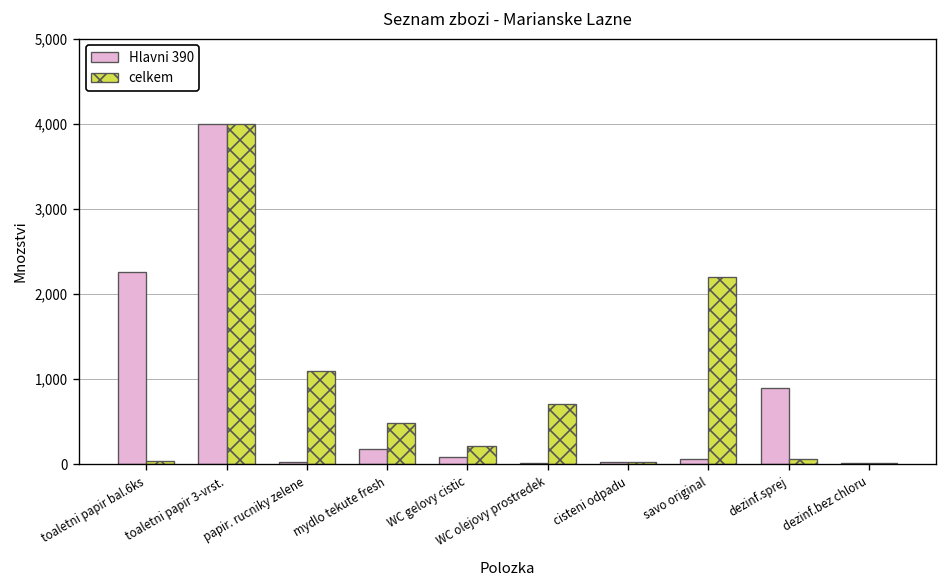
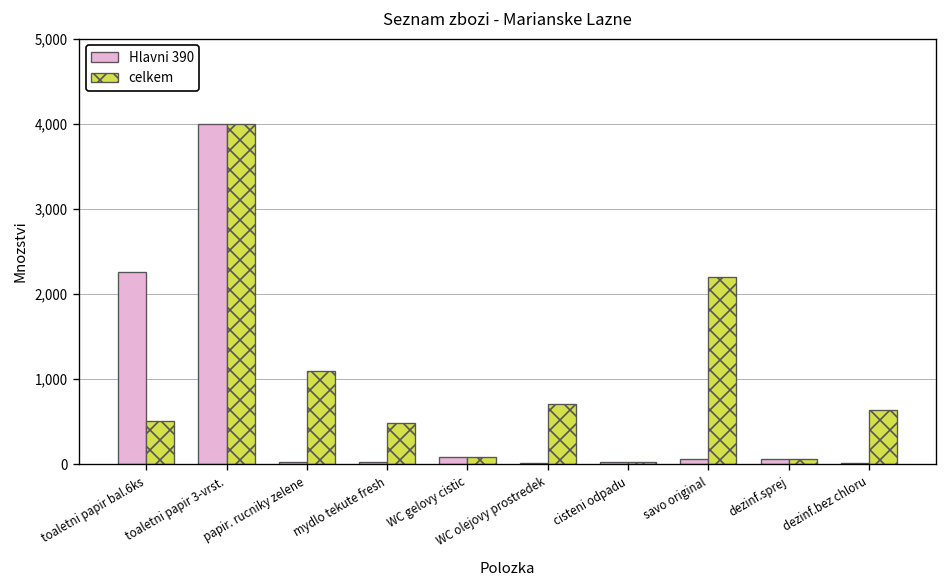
  {
    "Hlavni 390": {
      "toaletni papir bal.6ks": "2,300",
      "toaletni papir 3-vrst.": "4,000",
-     "mydlo tekute fresh": "200",
+     "mydlo tekute fresh": "0",
      "WC gelovy cistic": "100",
      "savo original": "100",
-     "dezinf.sprej": "900"
+     "dezinf.sprej": "100"
    },
    "celkem": {
-     "toaletni papir bal.6ks": "0",
+     "toaletni papir bal.6ks": "500",
      "toaletni papir 3-vrst.": "4,000",
      "papir. rucniky zelene": "1,100",
      "mydlo tekute fresh": "500",
-     "WC gelovy cistic": "200",
+     "WC gelovy cistic": "100",
      "WC olejovy prostredek": "700",
      "savo original": "2,200",
      "dezinf.sprej": "100",
-     "dezinf.bez chloru": "0"
+     "dezinf.bez chloru": "600"
    }
  }
